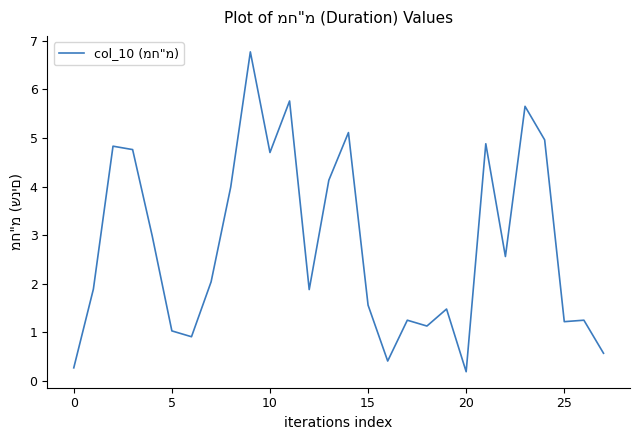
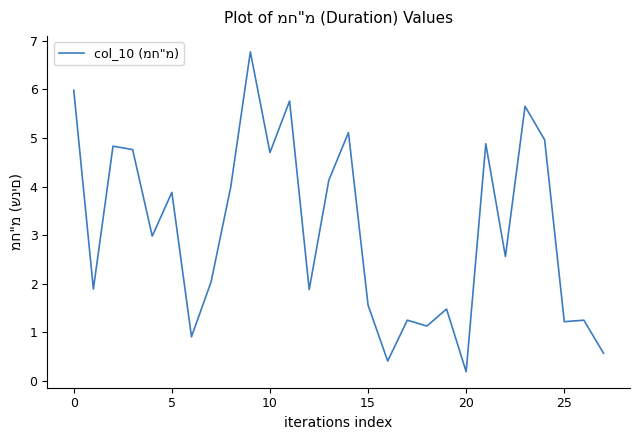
  {
-   "0": 0.3,
-   "5": 1.0,
+   "0": 6.0,
+   "5": 3.9,
    "10": 4.7,
    "15": 1.6,
    "20": 0.2,
    "25": 1.2
  }
